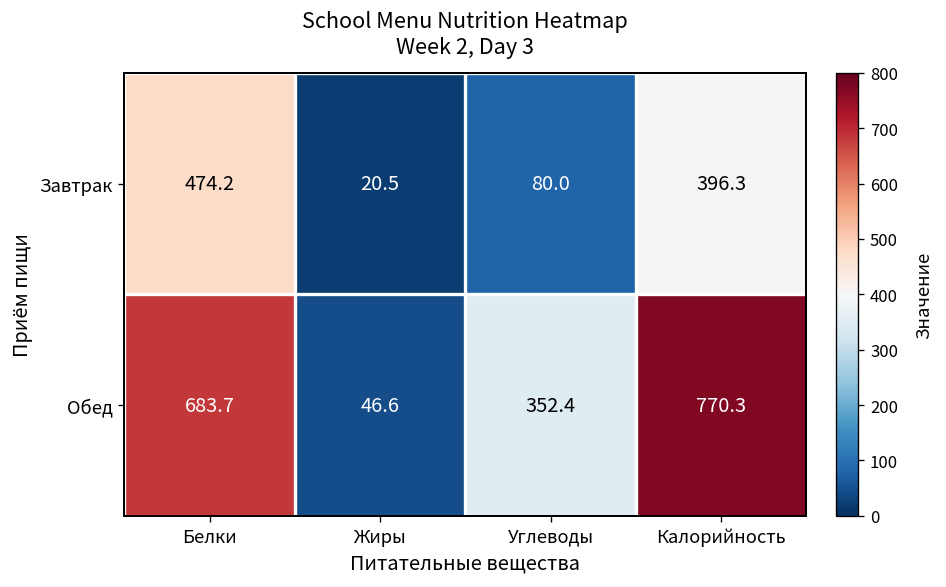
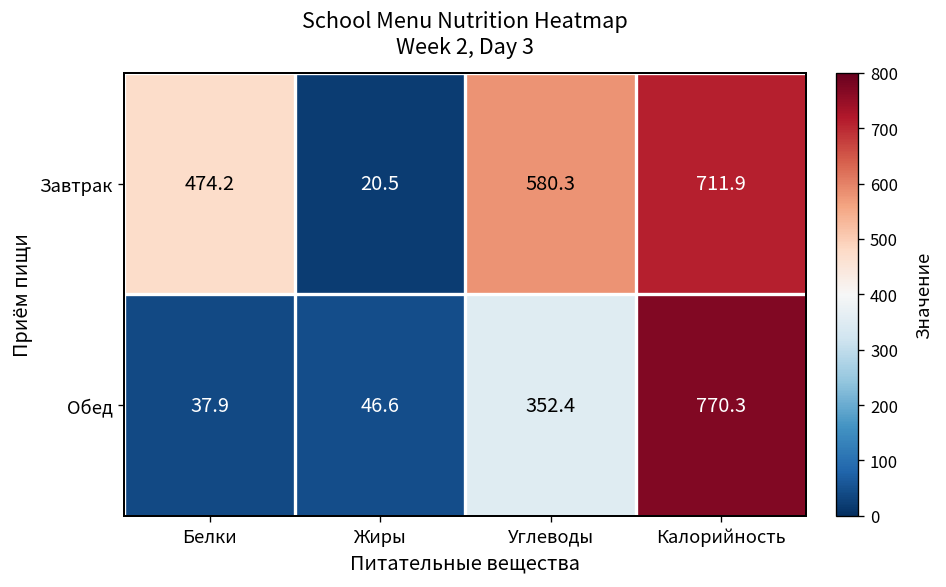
  {
    "Завтрак": {
      "Белки": 474.2,
      "Жиры": 20.5,
-     "Углеводы": 80.0,
-     "Калорийность": 396.3
+     "Углеводы": 580.3,
+     "Калорийность": 711.9
    },
    "Обед": {
-     "Белки": 683.7,
+     "Белки": 37.9,
      "Жиры": 46.6,
      "Углеводы": 352.4,
      "Калорийность": 770.3
    }
  }
